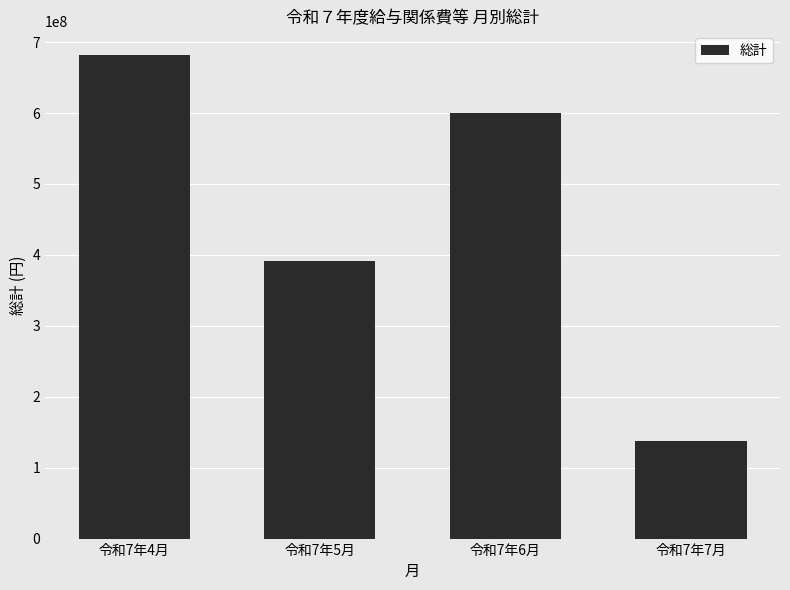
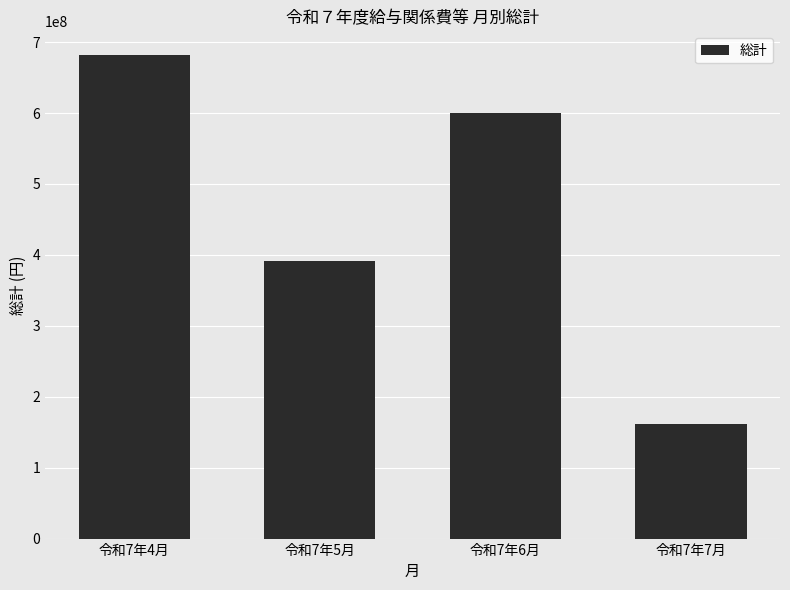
  {
    "令和7年4月": 680000000,
    "令和7年5月": 390000000,
    "令和7年6月": 600000000,
-   "令和7年7月": 140000000
+   "令和7年7月": 160000000
  }
